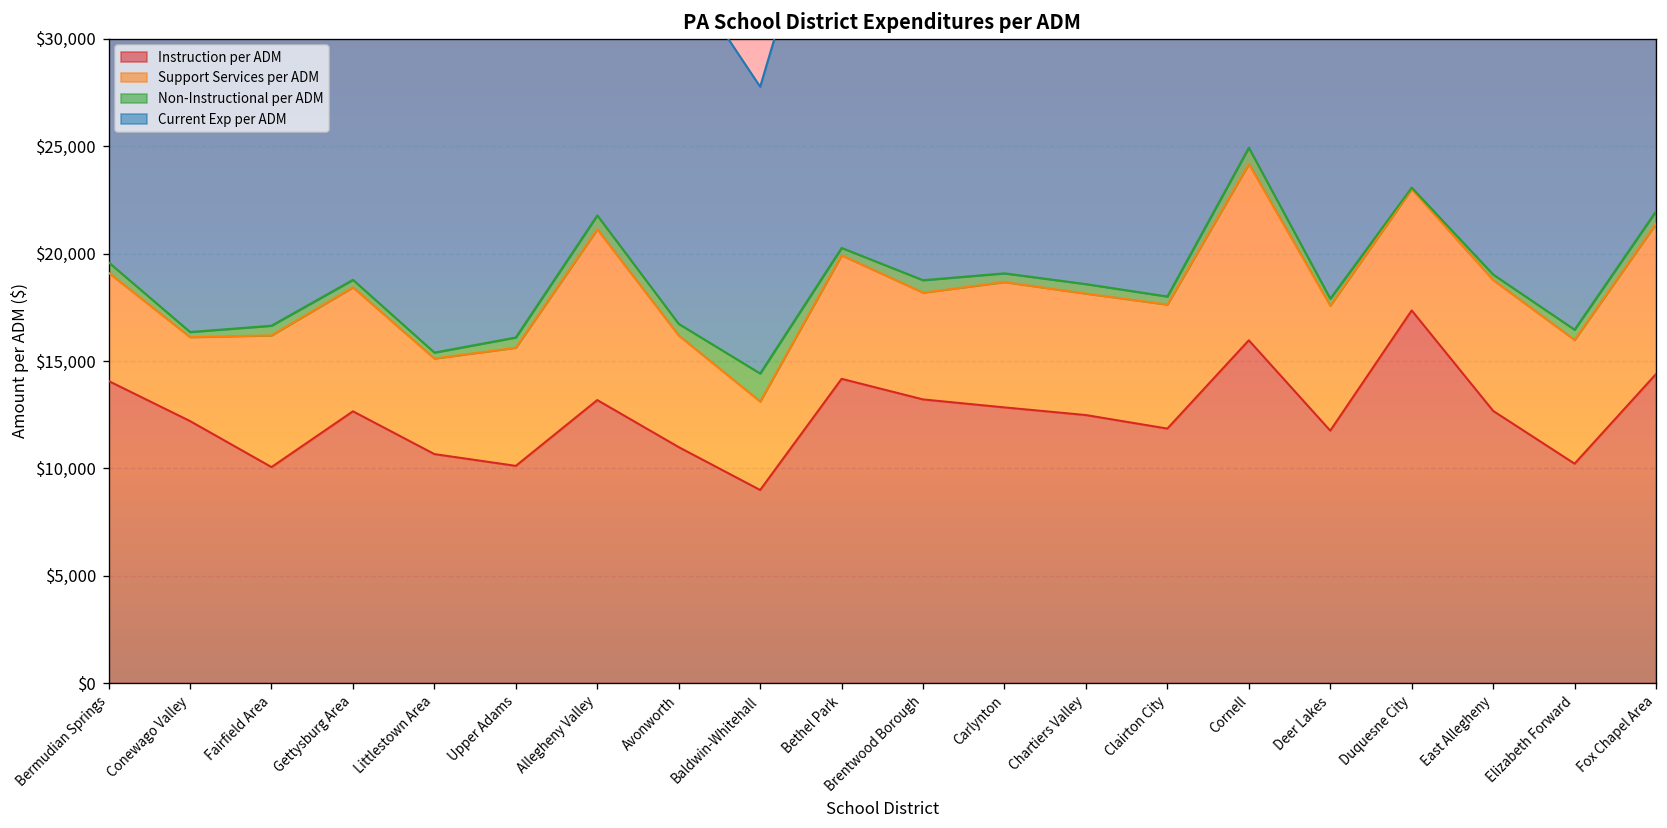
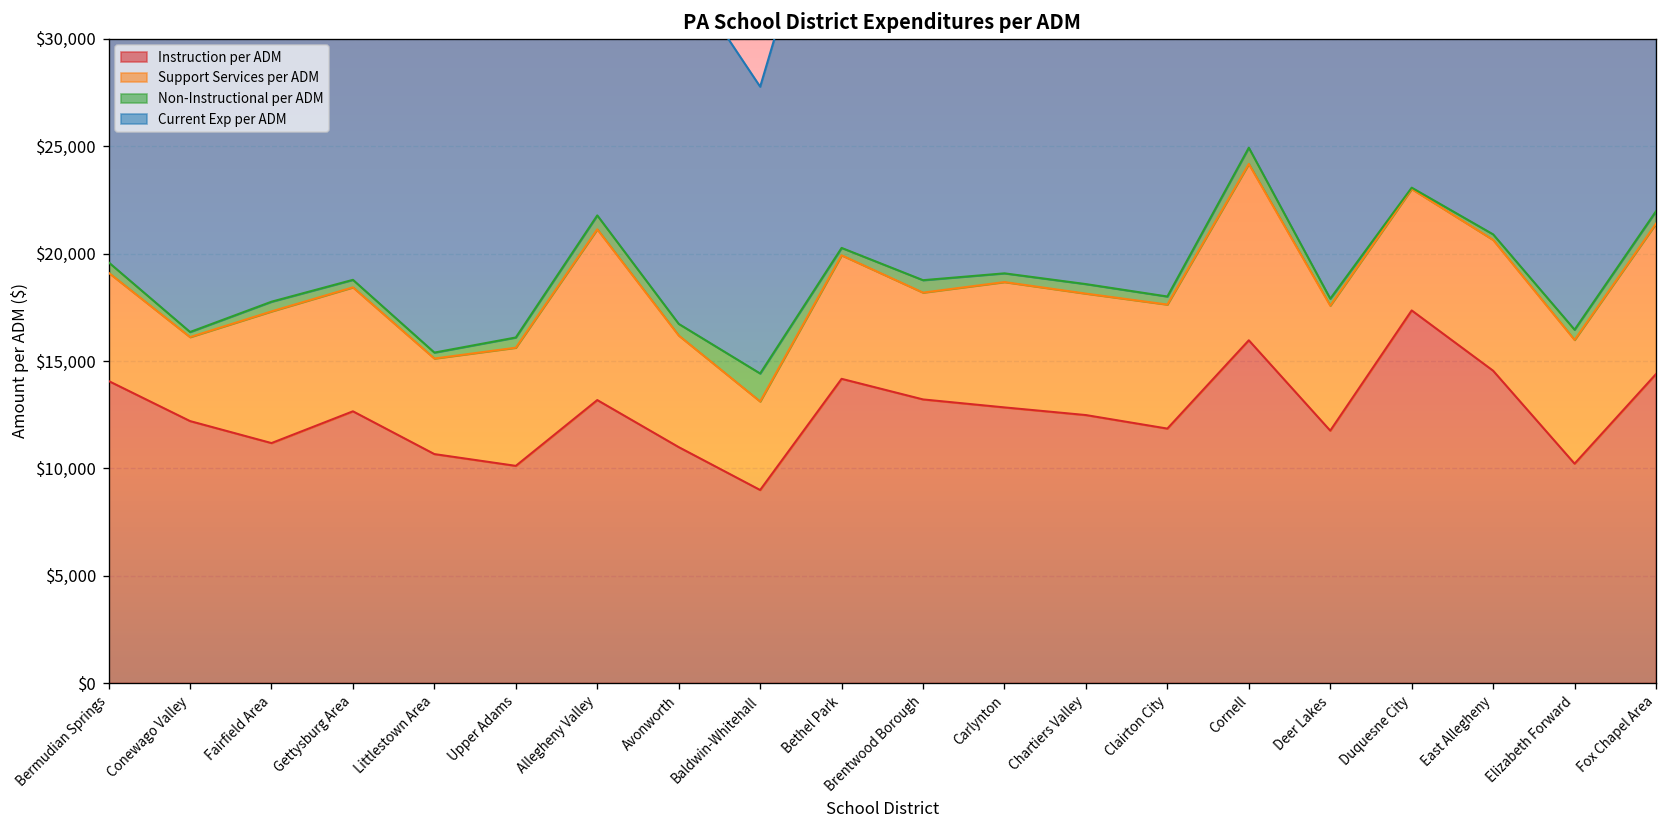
  {
    "Instruction per ADM": {
      "Bermudian Springs": "$14,100",
      "Conewago Valley": "$12,200",
-     "Fairfield Area": "$10,100",
+     "Fairfield Area": "$11,200",
      "Gettysburg Area": "$12,700",
      "Littlestown Area": "$10,700",
      "Upper Adams": "$10,100",
      "Allegheny Valley": "$13,200",
      "Avonworth": "$11,000",
      "Baldwin-Whitehall": "$9,000",
      "Bethel Park": "$14,200",
      "Brentwood Borough": "$13,200",
      "Carlynton": "$12,800",
      "Chartiers Valley": "$12,500",
      "Clairton City": "$11,900",
      "Cornell": "$16,000",
      "Deer Lakes": "$11,800",
      "Duquesne City": "$17,400",
-     "East Allegheny": "$12,700",
+     "East Allegheny": "$14,500",
      "Elizabeth Forward": "$10,200",
      "Fox Chapel Area": "$14,400"
    },
    "Support Services per ADM": {
      "Bermudian Springs": "$5,000",
      "Conewago Valley": "$3,900",
      "Fairfield Area": "$6,100",
      "Gettysburg Area": "$5,800",
      "Littlestown Area": "$4,400",
      "Upper Adams": "$5,500",
      "Allegheny Valley": "$8,000",
      "Avonworth": "$5,200",
      "Baldwin-Whitehall": "$4,100",
      "Bethel Park": "$5,800",
      "Brentwood Borough": "$5,000",
      "Carlynton": "$5,800",
      "Chartiers Valley": "$5,700",
      "Clairton City": "$5,800",
      "Cornell": "$8,200",
      "Deer Lakes": "$5,800",
      "East Allegheny": "$6,100",
      "Elizabeth Forward": "$5,800",
      "Fox Chapel Area": "$7,000"
    },
    "Non-Instructional per ADM": {
      "Bermudian Springs": "$500",
      "Conewago Valley": "$200",
      "Fairfield Area": "$500",
      "Gettysburg Area": "$300",
      "Littlestown Area": "$300",
      "Upper Adams": "$500",
      "Allegheny Valley": "$600",
      "Avonworth": "$500",
      "Baldwin-Whitehall": "$1,300",
      "Bethel Park": "$300",
      "Brentwood Borough": "$600",
      "Carlynton": "$400",
      "Chartiers Valley": "$400",
      "Clairton City": "$400",
      "Cornell": "$800",
      "Deer Lakes": "$300",
      "East Allegheny": "$300",
      "Elizabeth Forward": "$500",
      "Fox Chapel Area": "$600"
    },
    "Current Exp per ADM": {
      "Baldwin-Whitehall": "$13,400"
    }
  }
